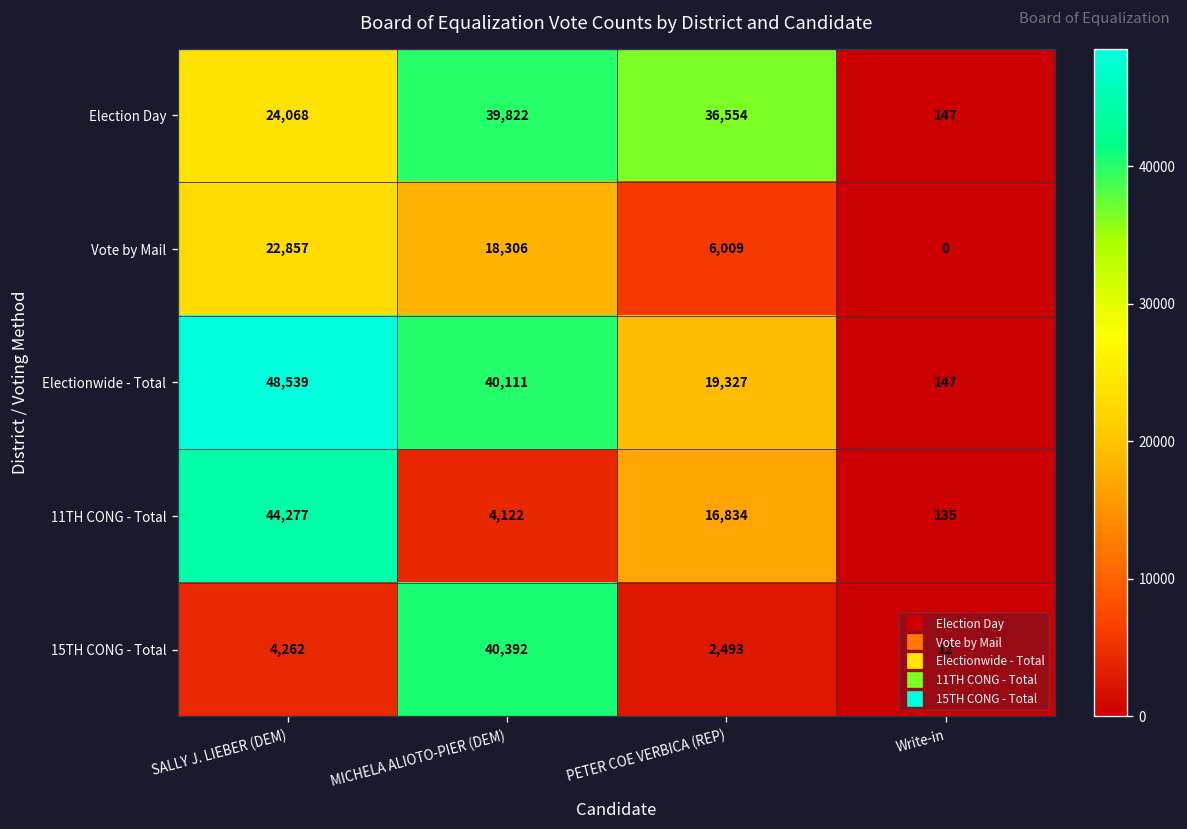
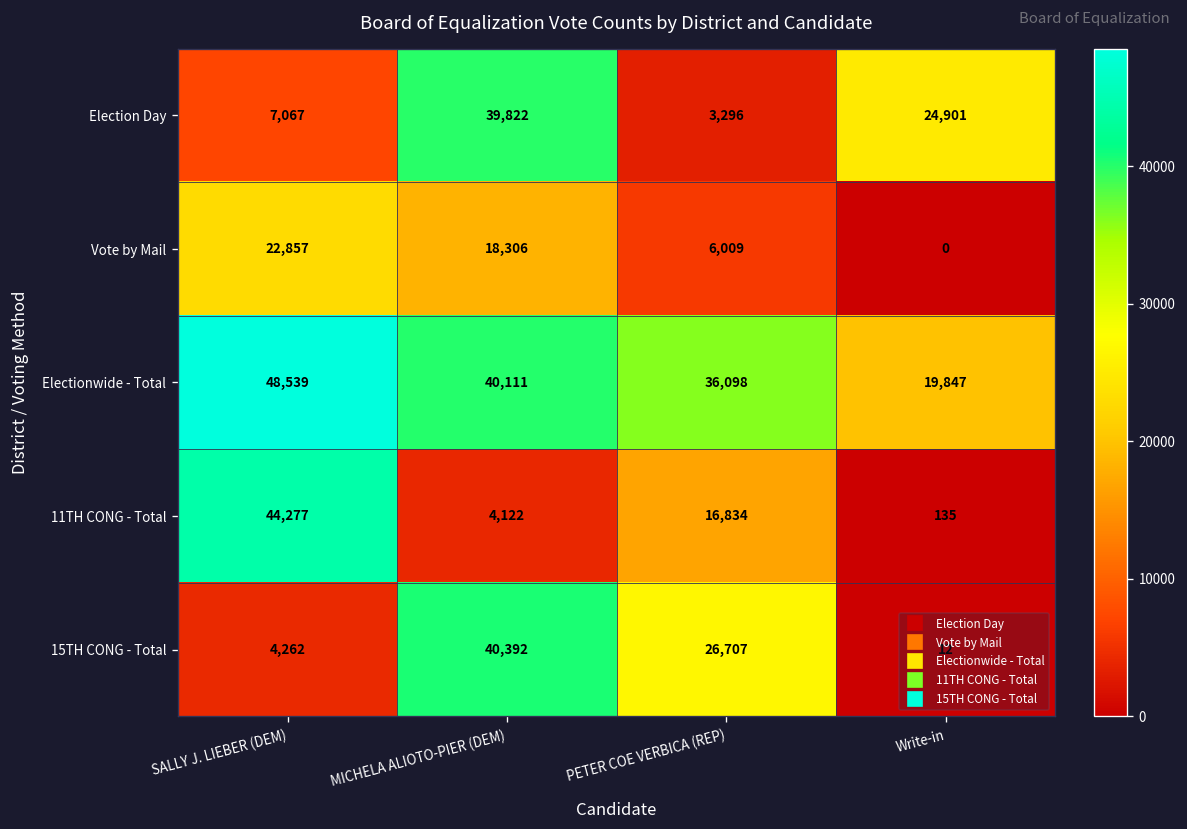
  {
    "Election Day": {
-     "SALLY J. LIEBER (DEM)": "24,068",
+     "SALLY J. LIEBER (DEM)": "7,067",
      "MICHELA ALIOTO-PIER (DEM)": "39,822",
-     "PETER COE VERBICA (REP)": "36,554",
-     "Write-in": "147"
+     "PETER COE VERBICA (REP)": "3,296",
+     "Write-in": "24,901"
    },
    "Vote by Mail": {
      "SALLY J. LIEBER (DEM)": "22,857",
      "MICHELA ALIOTO-PIER (DEM)": "18,306",
      "PETER COE VERBICA (REP)": "6,009",
      "Write-in": "0"
    },
    "Electionwide - Total": {
      "SALLY J. LIEBER (DEM)": "48,539",
      "MICHELA ALIOTO-PIER (DEM)": "40,111",
-     "PETER COE VERBICA (REP)": "19,327",
-     "Write-in": "147"
+     "PETER COE VERBICA (REP)": "36,098",
+     "Write-in": "19,847"
    },
    "11TH CONG - Total": {
      "SALLY J. LIEBER (DEM)": "44,277",
      "MICHELA ALIOTO-PIER (DEM)": "4,122",
      "PETER COE VERBICA (REP)": "16,834",
      "Write-in": "135"
    },
    "15TH CONG - Total": {
      "SALLY J. LIEBER (DEM)": "4,262",
      "MICHELA ALIOTO-PIER (DEM)": "40,392",
-     "PETER COE VERBICA (REP)": "2,493"
+     "PETER COE VERBICA (REP)": "26,707"
    }
  }
